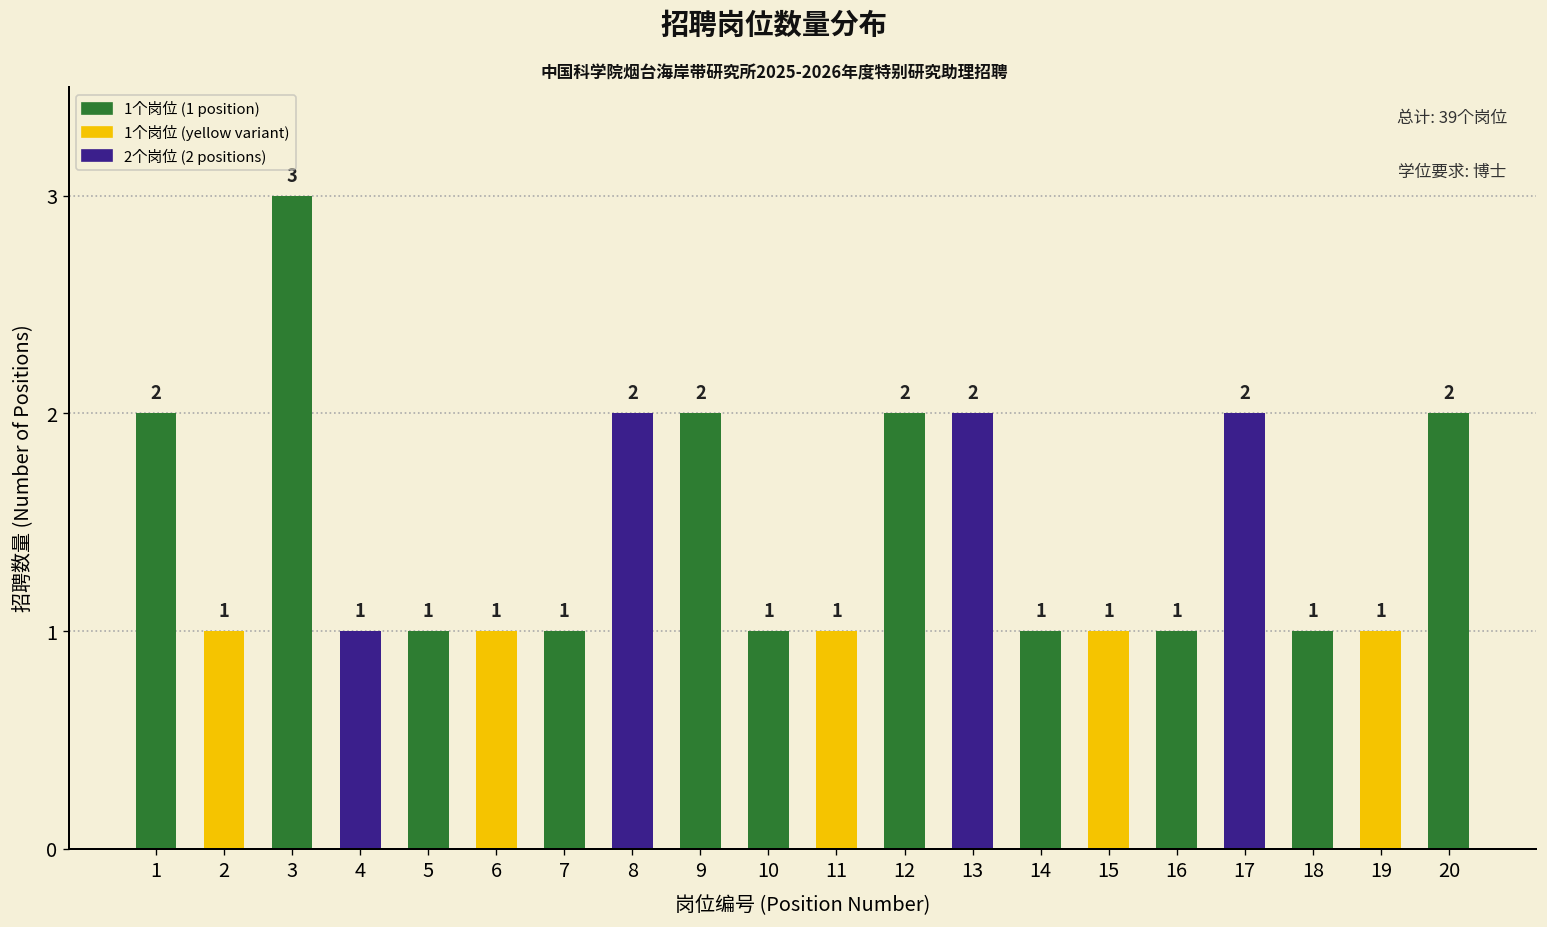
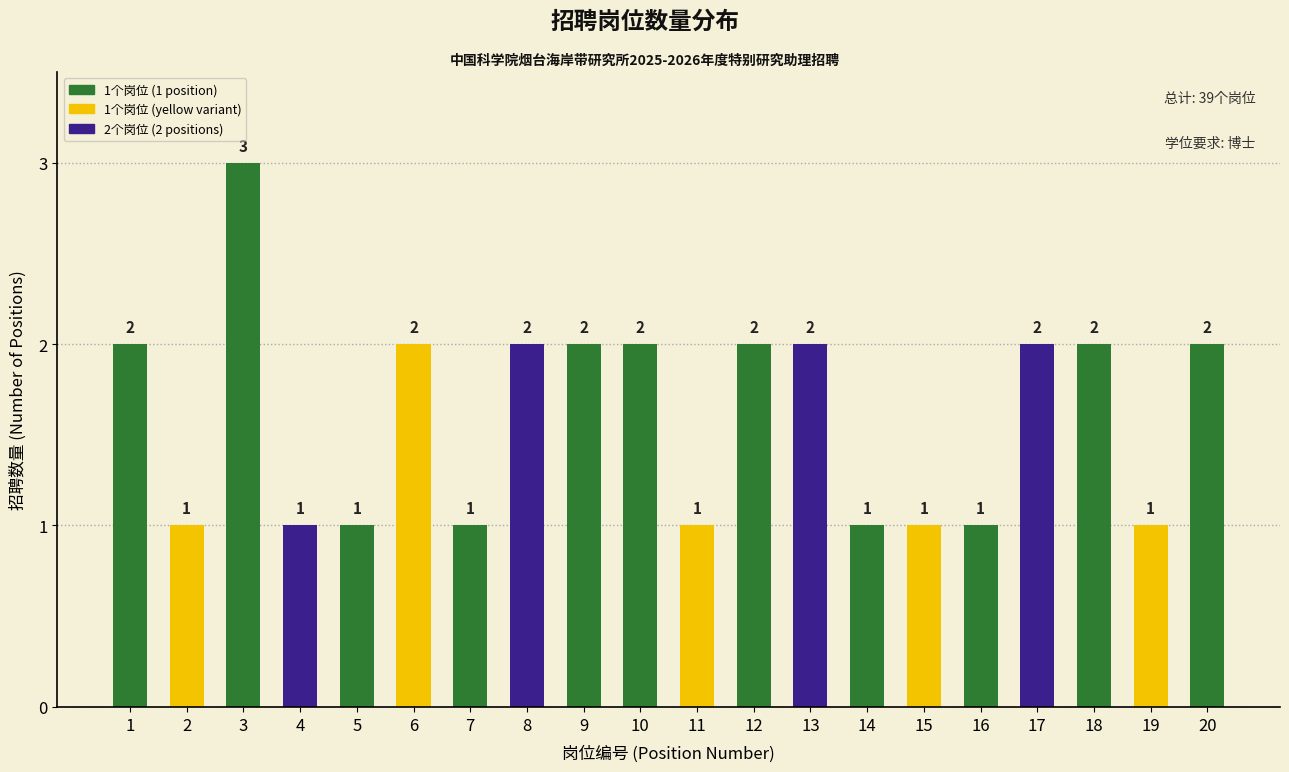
  {
    "1": 2,
    "2": 1,
    "4": 1,
    "5": 1,
-   "6": 1,
+   "6": 2,
    "7": 1,
    "8": 2,
    "9": 2,
-   "10": 1,
+   "10": 2,
    "11": 1,
    "12": 2,
    "13": 2,
    "14": 1,
    "15": 1,
    "16": 1,
    "17": 2,
-   "18": 1,
+   "18": 2,
    "19": 1,
    "20": 2
  }
